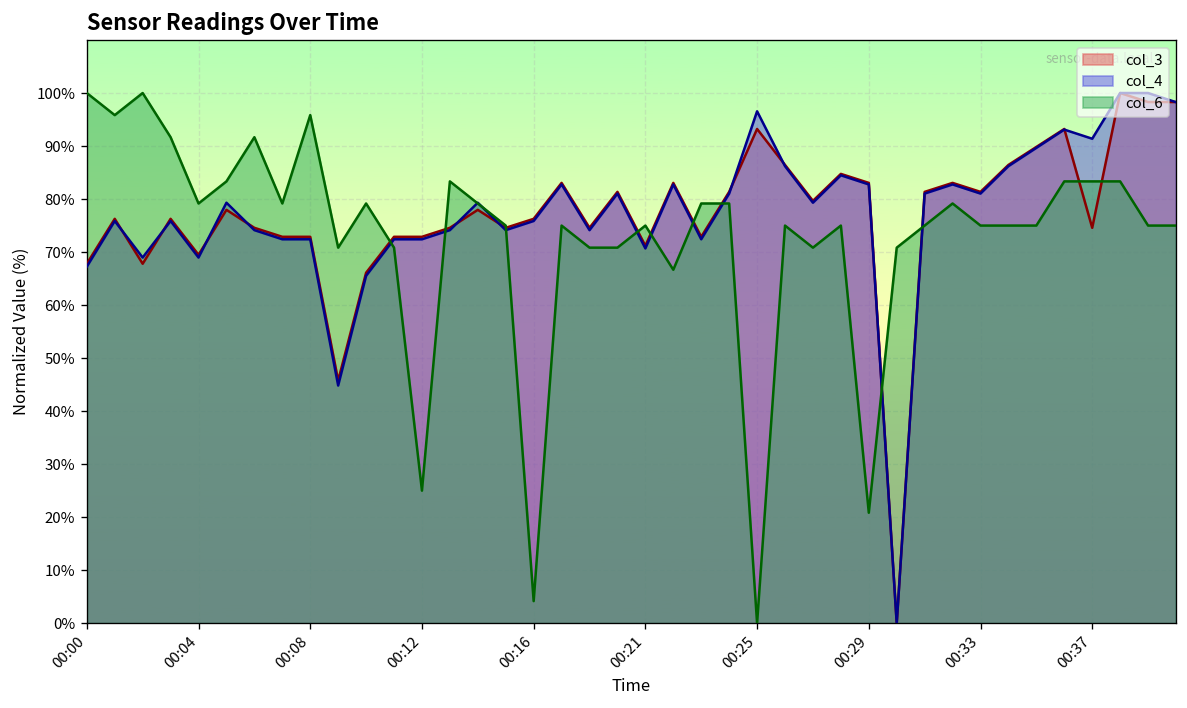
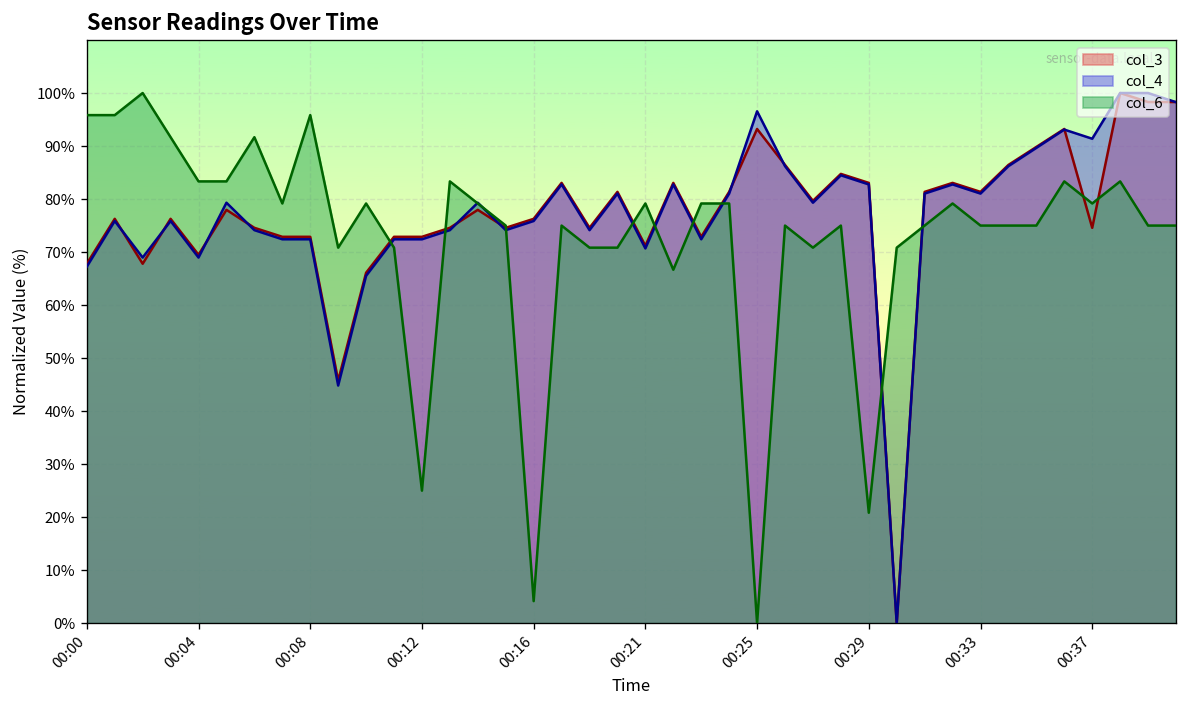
  {
    "col_3": {
      "00:25": "93%",
      "00:37": "75%"
    },
    "col_4": {
      "00:25": "97%",
      "00:37": "91%"
    },
    "col_6": {
-     "00:00": "100%",
-     "00:04": "79%",
+     "00:00": "96%",
+     "00:04": "83%",
      "00:08": "96%",
      "00:12": "25%",
      "00:16": "4%",
-     "00:21": "75%",
+     "00:21": "79%",
      "00:25": "0%",
      "00:29": "21%",
      "00:33": "75%",
-     "00:37": "83%"
+     "00:37": "79%"
    }
  }
